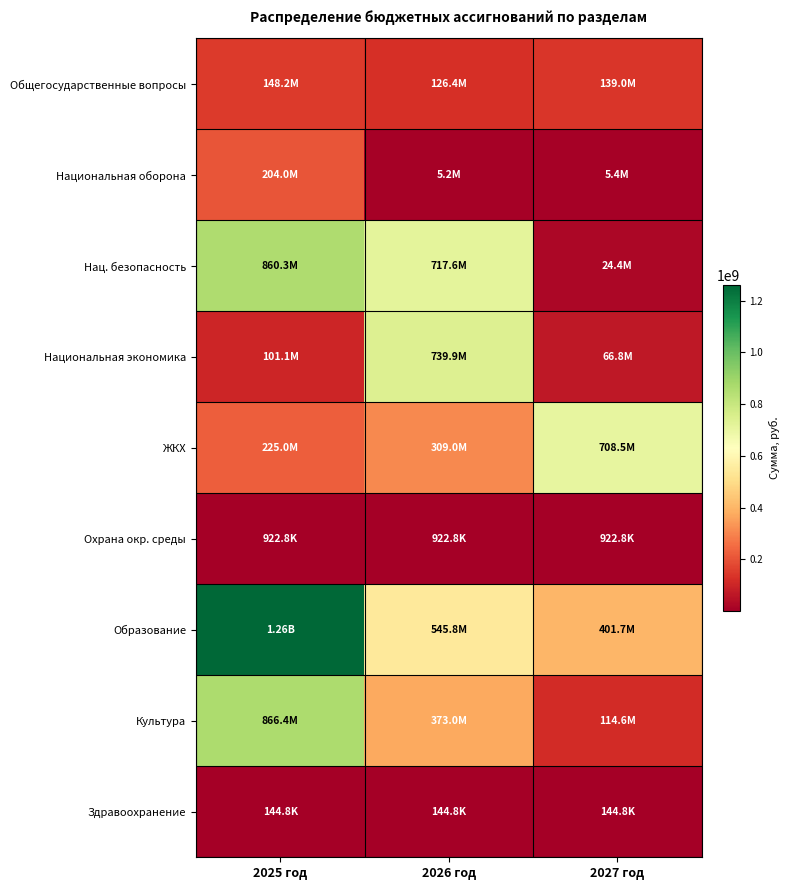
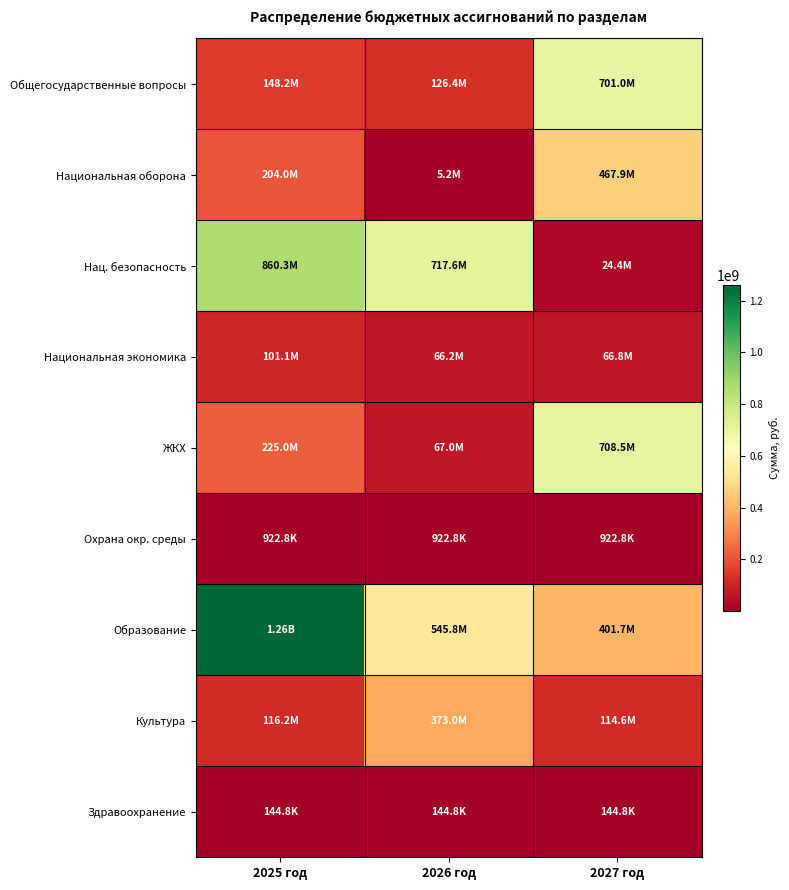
  {
    "Общегосударственные вопросы": {
      "2025 год": "148.2M",
      "2026 год": "126.4M",
-     "2027 год": "139.0M"
+     "2027 год": "701.0M"
    },
    "Национальная оборона": {
      "2025 год": "204.0M",
      "2026 год": "5.2M",
-     "2027 год": "5.4M"
+     "2027 год": "467.9M"
    },
    "Нац. безопасность": {
      "2025 год": "860.3M",
      "2026 год": "717.6M",
      "2027 год": "24.4M"
    },
    "Национальная экономика": {
      "2025 год": "101.1M",
-     "2026 год": "739.9M",
+     "2026 год": "66.2M",
      "2027 год": "66.8M"
    },
    "ЖКХ": {
      "2025 год": "225.0M",
-     "2026 год": "309.0M",
+     "2026 год": "67.0M",
      "2027 год": "708.5M"
    },
    "Охрана окр. среды": {
      "2025 год": "922.8K",
      "2026 год": "922.8K",
      "2027 год": "922.8K"
    },
    "Образование": {
      "2025 год": "1.26B",
      "2026 год": "545.8M",
      "2027 год": "401.7M"
    },
    "Культура": {
-     "2025 год": "866.4M",
+     "2025 год": "116.2M",
      "2026 год": "373.0M",
      "2027 год": "114.6M"
    },
    "Здравоохранение": {
      "2025 год": "144.8K",
      "2026 год": "144.8K",
      "2027 год": "144.8K"
    }
  }
